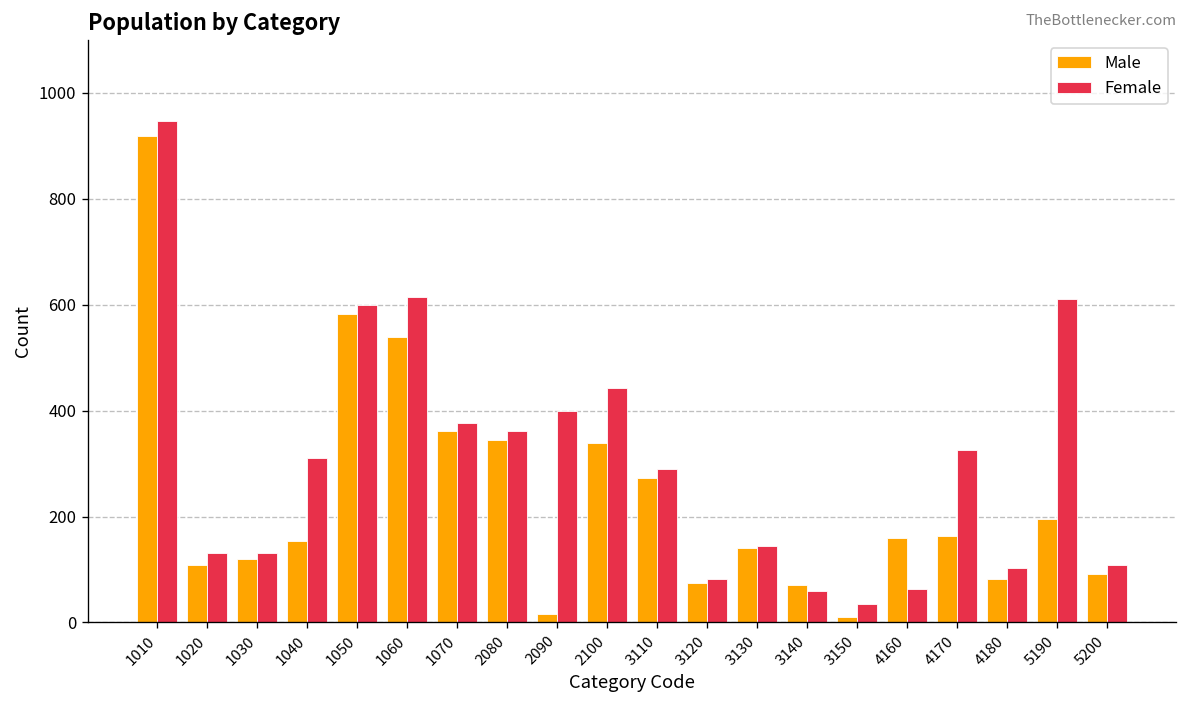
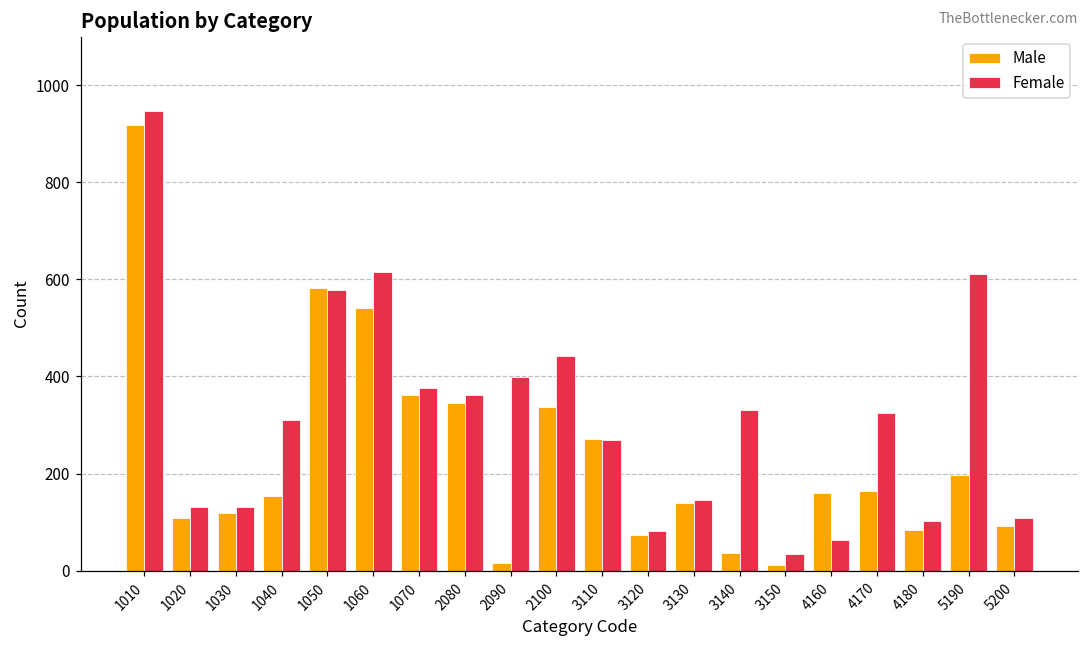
  {
    "Male": {
      "1010": 920,
      "1020": 110,
      "1030": 120,
      "1040": 150,
      "1050": 580,
      "1060": 540,
      "1070": 360,
      "2080": 350,
      "2090": 20,
      "2100": 340,
      "3110": 270,
      "3120": 70,
      "3130": 140,
-     "3140": 70,
+     "3140": 40,
      "3150": 10,
      "4160": 160,
      "4170": 160,
      "4180": 80,
      "5190": 200,
      "5200": 90
    },
    "Female": {
      "1010": 950,
      "1020": 130,
      "1030": 130,
      "1040": 310,
-     "1050": 600,
+     "1050": 580,
      "1060": 620,
      "1070": 380,
      "2080": 360,
      "2090": 400,
      "2100": 440,
-     "3110": 290,
+     "3110": 270,
      "3120": 80,
      "3130": 150,
-     "3140": 60,
+     "3140": 330,
      "3150": 30,
      "4160": 60,
      "4170": 330,
      "4180": 100,
      "5190": 610,
      "5200": 110
    }
  }
